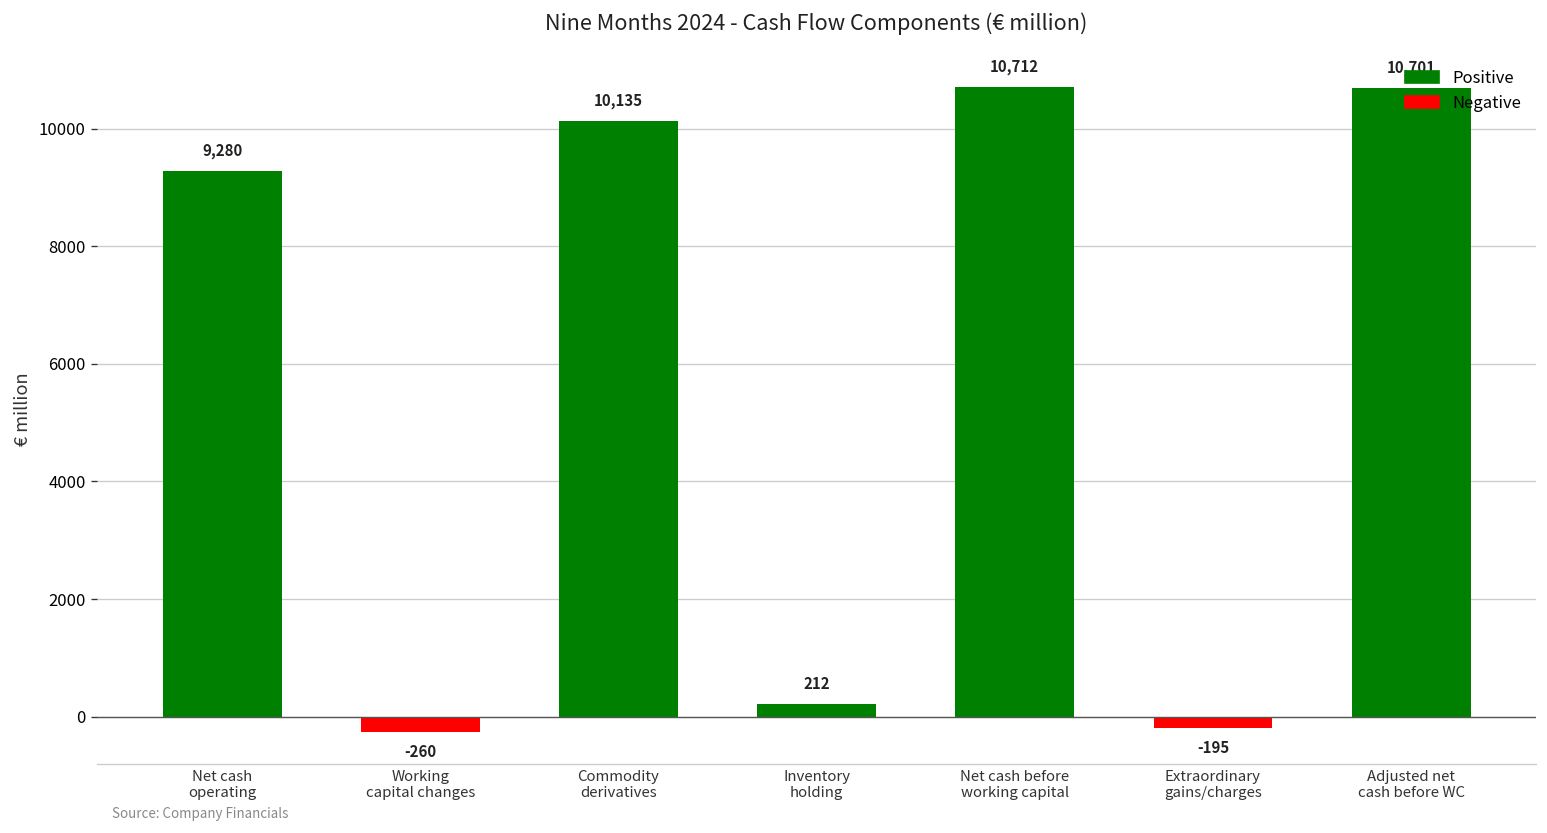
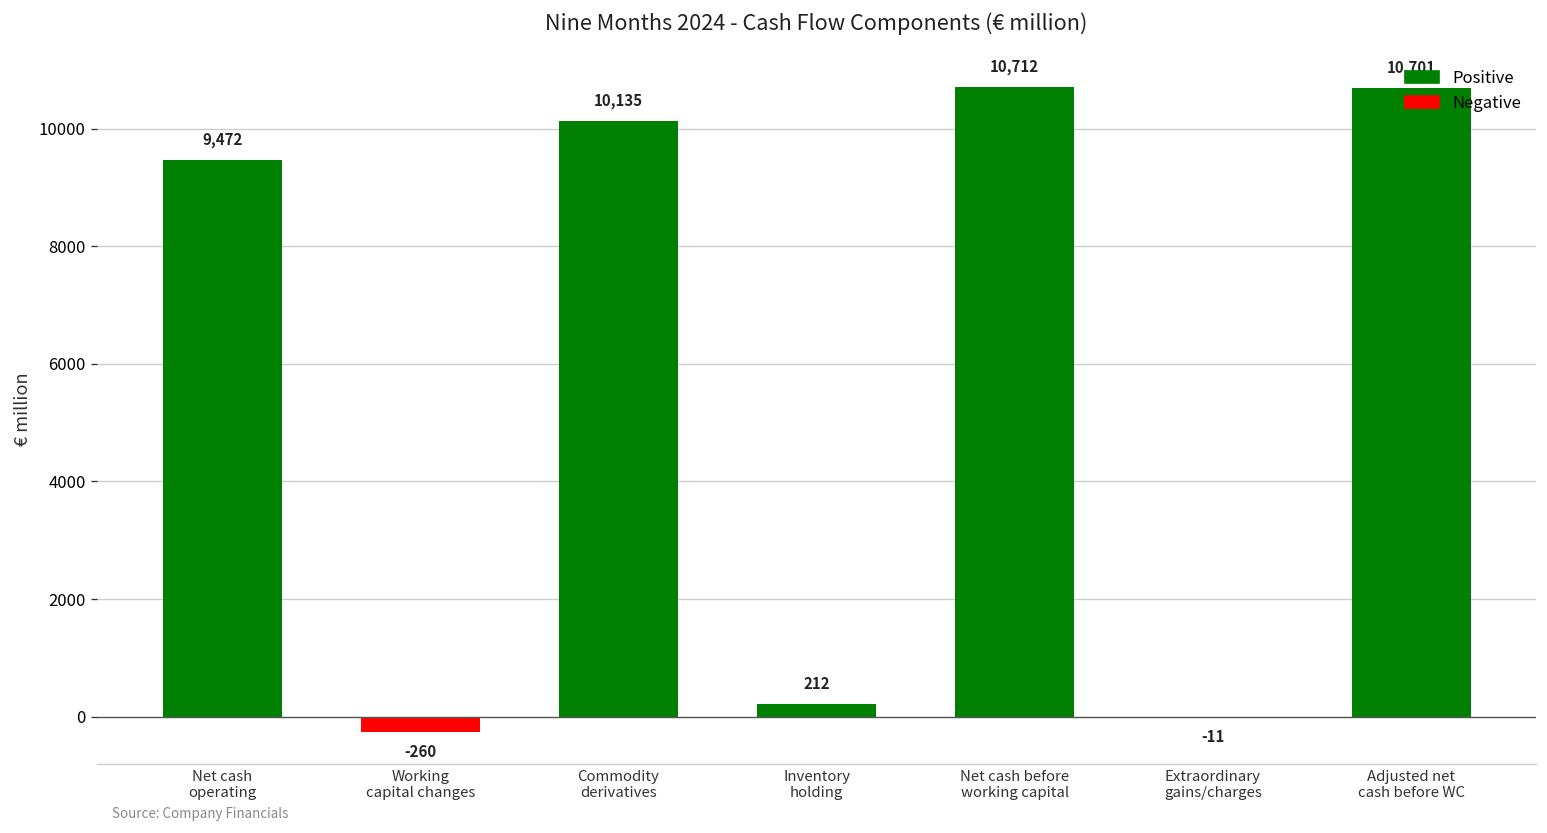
  {
-   "Net cash operating": "9,280",
+   "Net cash operating": "9,472",
    "Working capital changes": "-260",
    "Commodity derivatives": "10,135",
    "Inventory holding": "212",
    "Net cash before working capital": "10,712",
-   "Extraordinary gains/charges": "-195",
+   "Extraordinary gains/charges": "-11",
    "Adjusted net cash before WC": "10,701"
  }
